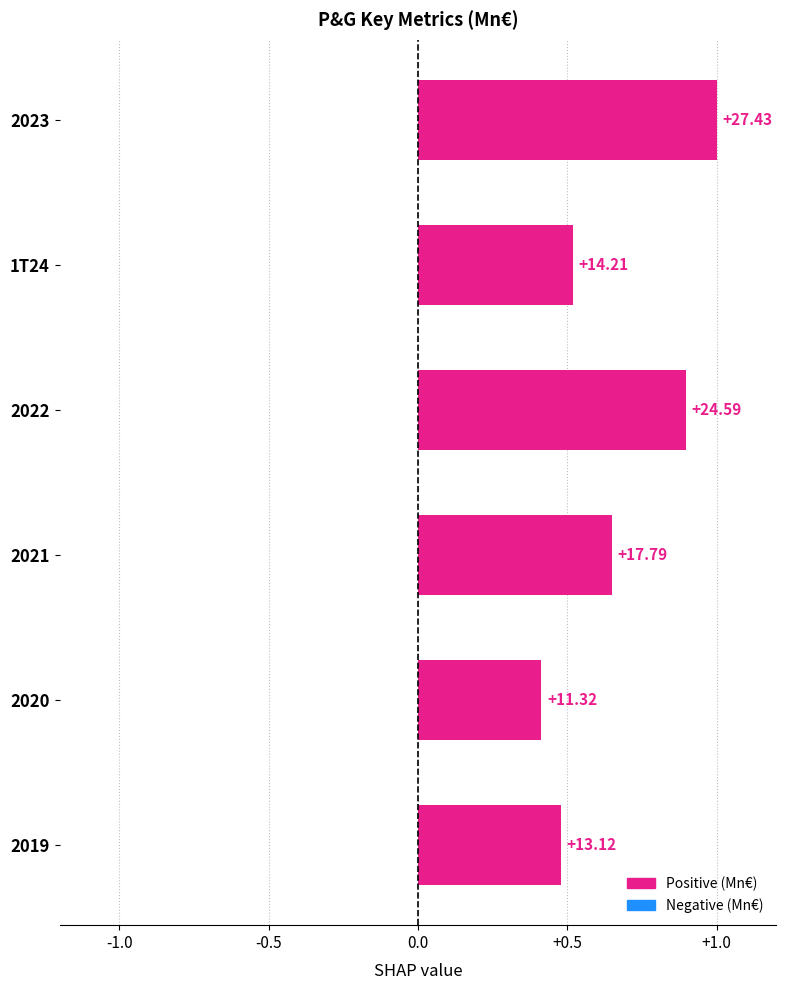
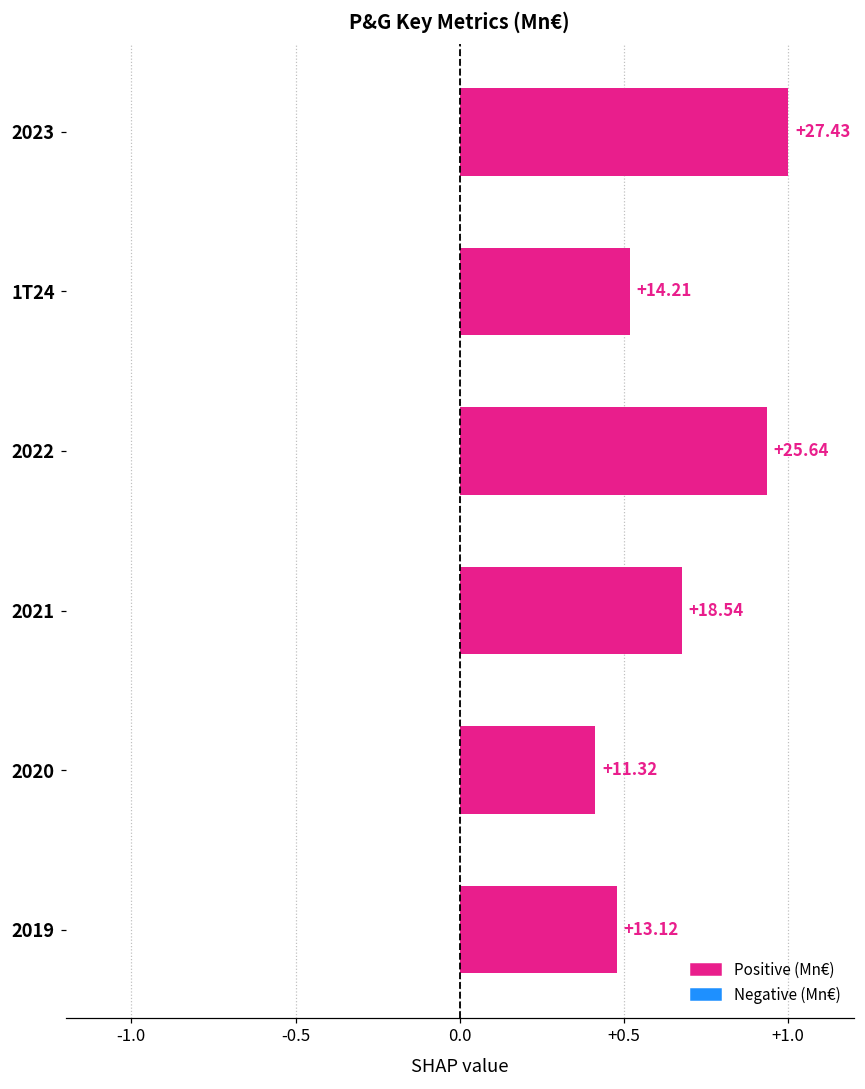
  {
-   "2022": "+24.59",
-   "2021": "+17.79"
+   "2022": "+25.64",
+   "2021": "+18.54"
  }
